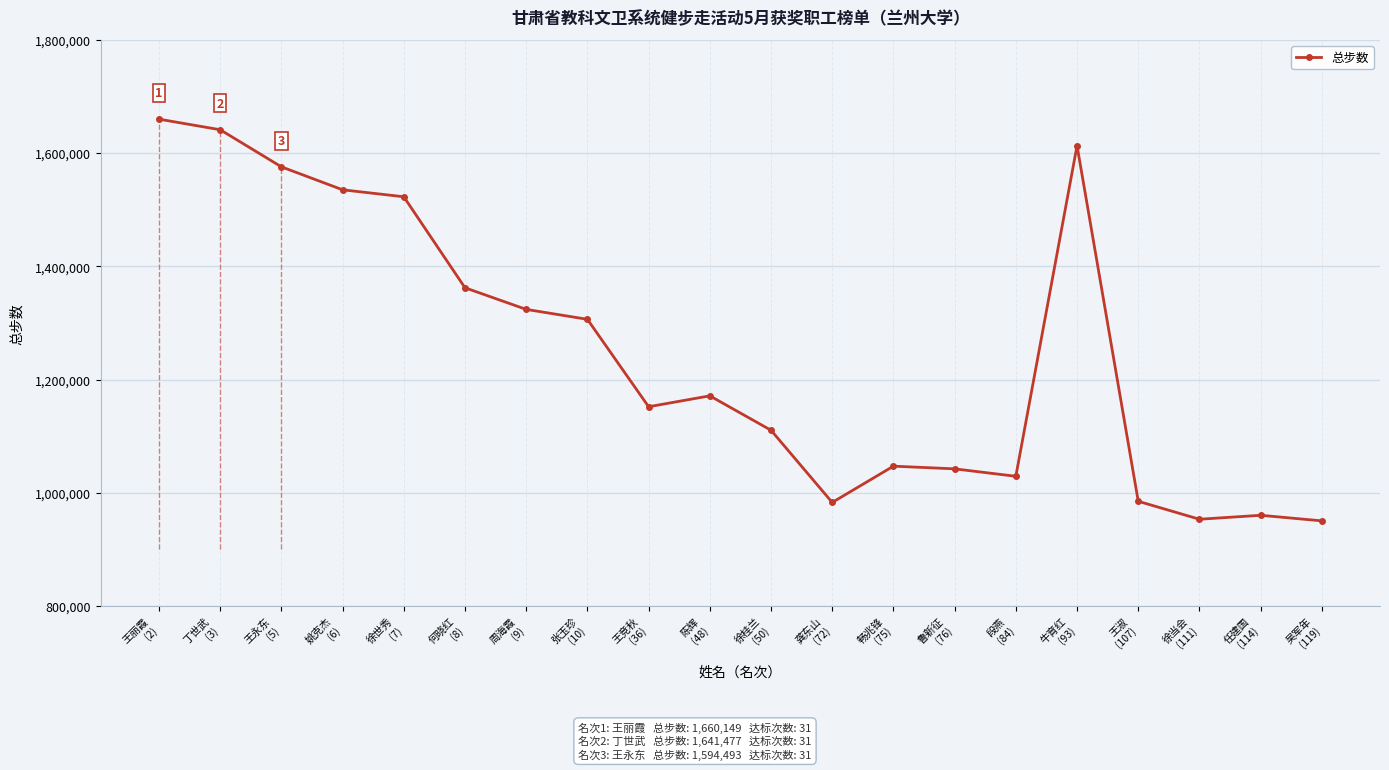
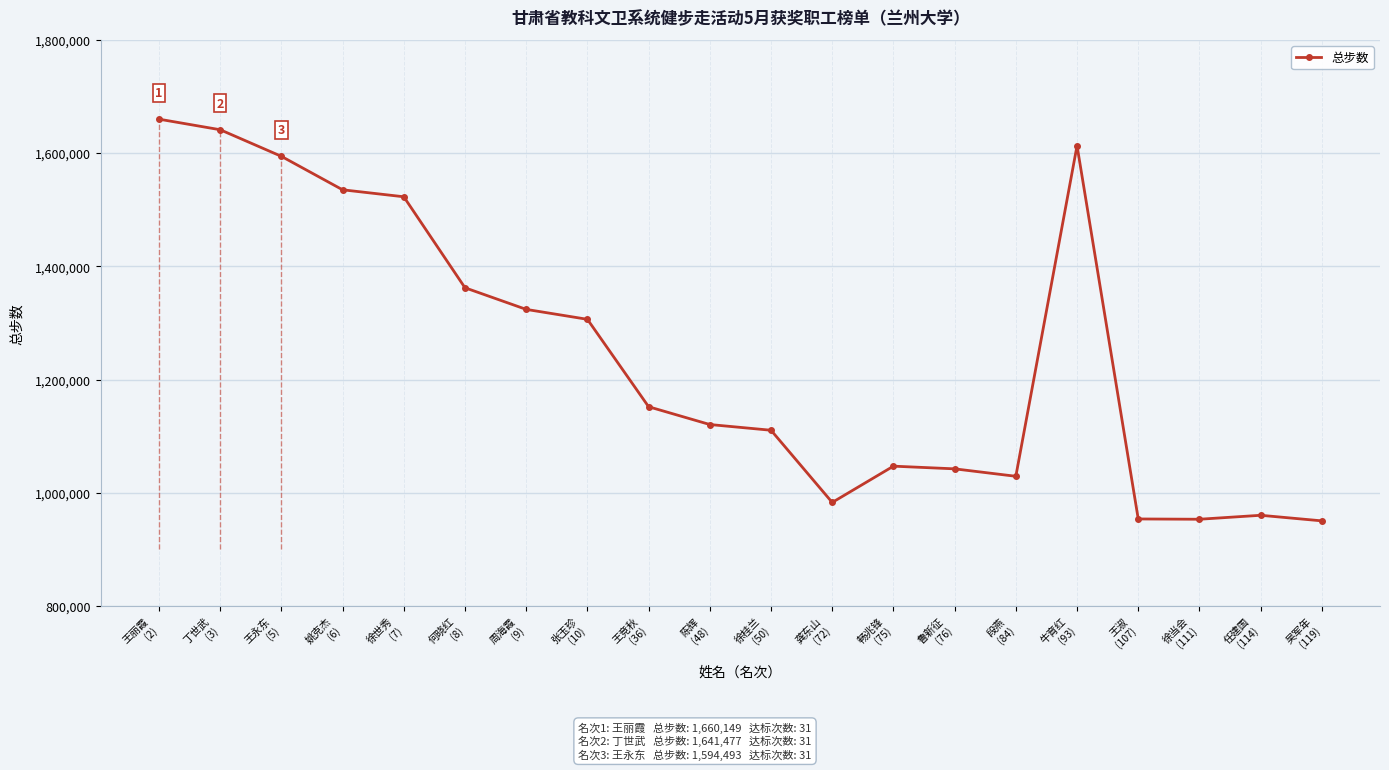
  {
-   "王永东 (5)": "1,580,000",
+   "王永东 (5)": "1,590,000",
    "姚克杰 (6)": "1,540,000",
    "徐世秀 (7)": "1,520,000",
    "何晓红 (8)": "1,360,000",
    "周海霞 (9)": "1,320,000",
    "张玉珍 (10)": "1,310,000",
    "王竞秋 (36)": "1,150,000",
-   "陈辉 (48)": "1,170,000",
+   "陈辉 (48)": "1,120,000",
    "徐桂兰 (50)": "1,110,000",
    "龚东山 (72)": "980,000",
    "畅兆锋 (75)": "1,050,000",
    "鲁新征 (76)": "1,040,000",
    "段燕 (84)": "1,030,000",
    "牛育红 (93)": "1,610,000",
-   "王淑 (107)": "990,000",
+   "王淑 (107)": "950,000",
    "徐当会 (111)": "950,000",
    "任建国 (114)": "960,000",
    "吴军年 (119)": "950,000"
  }
